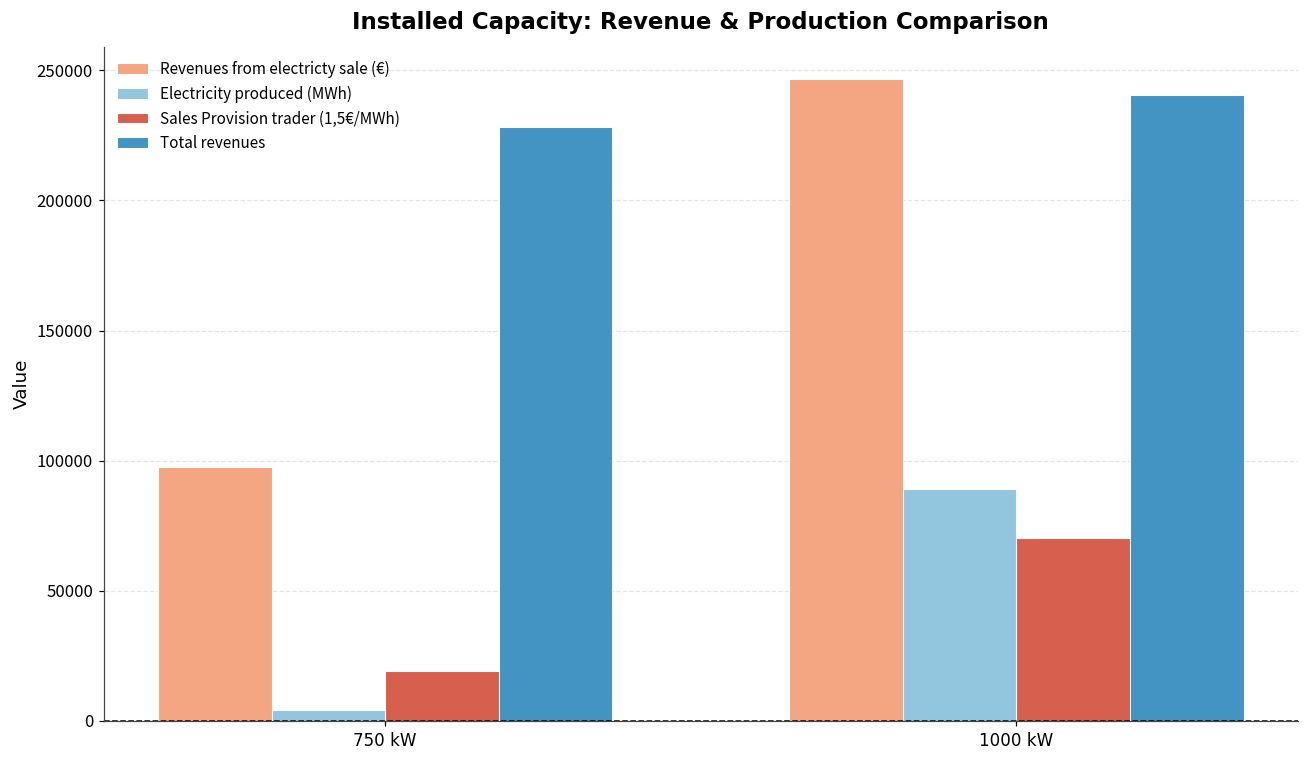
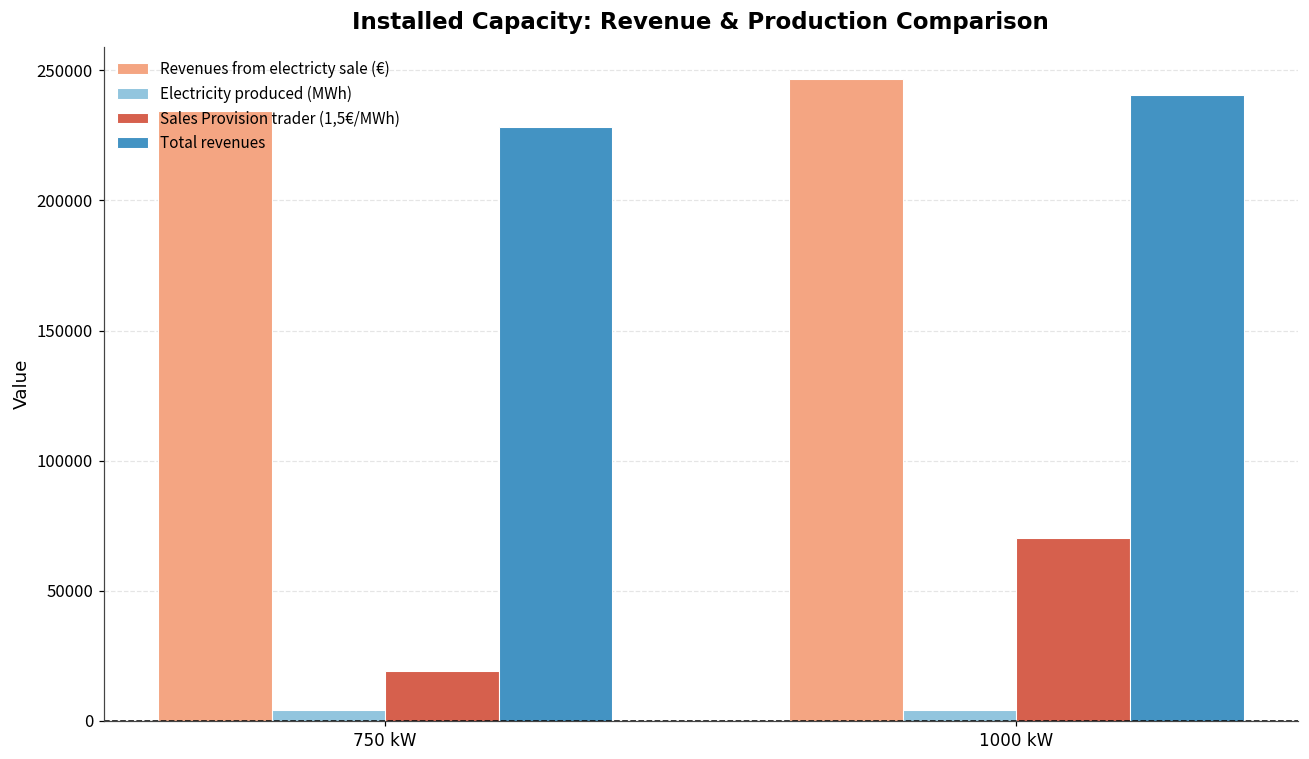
  {
    "Revenues from electricty sale (€)": {
-     "750 kW": 98000,
+     "750 kW": 235000,
      "1000 kW": 247000
    },
    "Electricity produced (MWh)": {
      "750 kW": 4000,
-     "1000 kW": 89000
+     "1000 kW": 4000
    },
    "Sales Provision trader (1,5€/MWh)": {
      "750 kW": 19000,
      "1000 kW": 70000
    },
    "Total revenues": {
      "750 kW": 228000,
      "1000 kW": 240000
    }
  }
